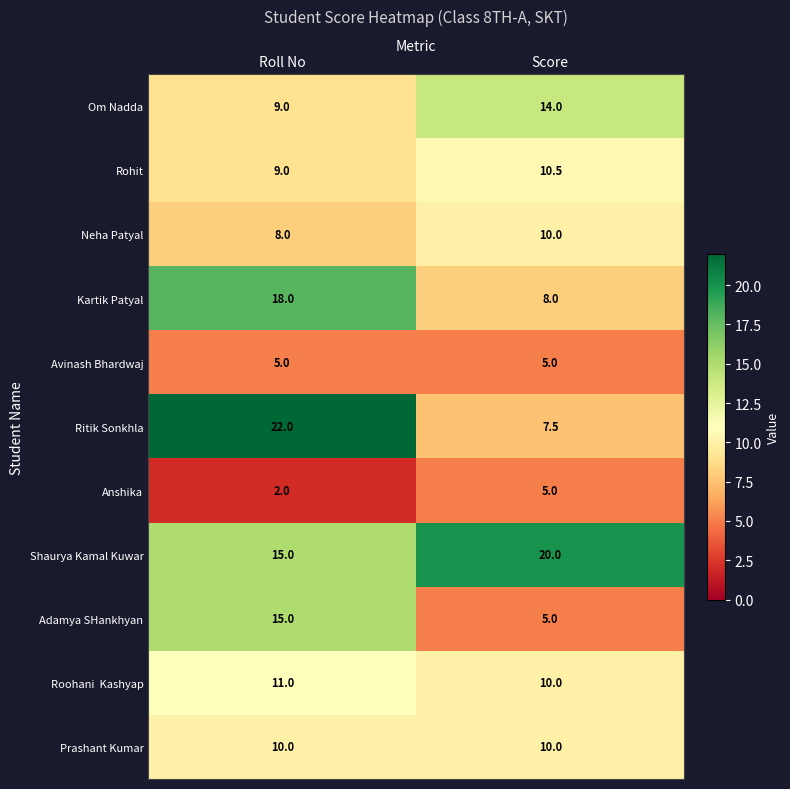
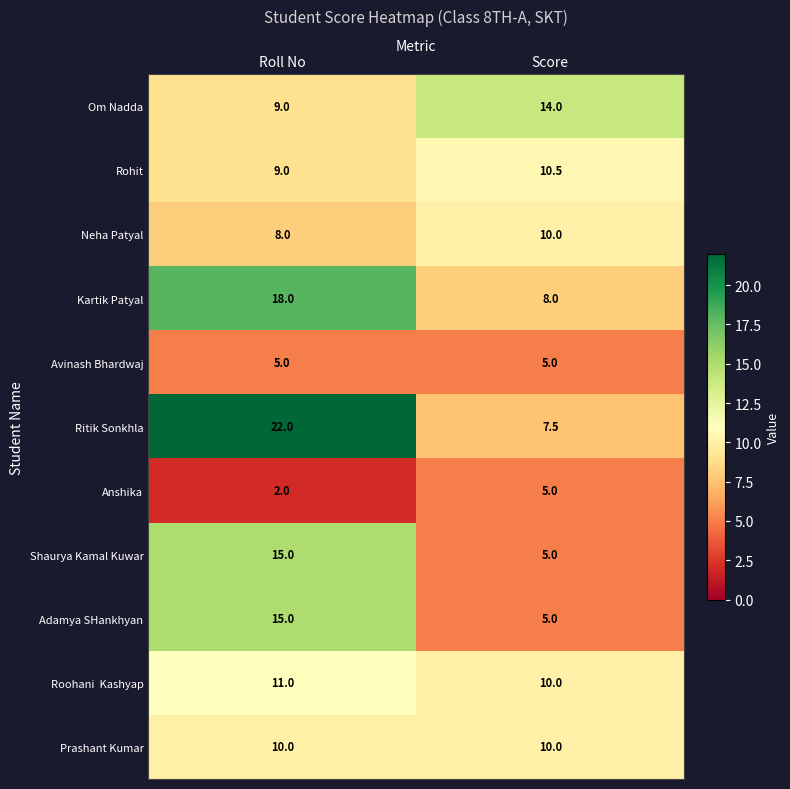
  {
    "Om Nadda": {
      "Roll No": 9.0,
      "Score": 14.0
    },
    "Rohit": {
      "Roll No": 9.0,
      "Score": 10.5
    },
    "Neha Patyal": {
      "Roll No": 8.0,
      "Score": 10.0
    },
    "Kartik Patyal": {
      "Roll No": 18.0,
      "Score": 8.0
    },
    "Avinash Bhardwaj": {
      "Roll No": 5.0,
      "Score": 5.0
    },
    "Ritik Sonkhla": {
      "Roll No": 22.0,
      "Score": 7.5
    },
    "Anshika": {
      "Roll No": 2.0,
      "Score": 5.0
    },
    "Shaurya Kamal Kuwar": {
      "Roll No": 15.0,
-     "Score": 20.0
+     "Score": 5.0
    },
    "Adamya SHankhyan": {
      "Roll No": 15.0,
      "Score": 5.0
    },
    "Roohani Kashyap": {
      "Roll No": 11.0,
      "Score": 10.0
    },
    "Prashant Kumar": {
      "Roll No": 10.0,
      "Score": 10.0
    }
  }
